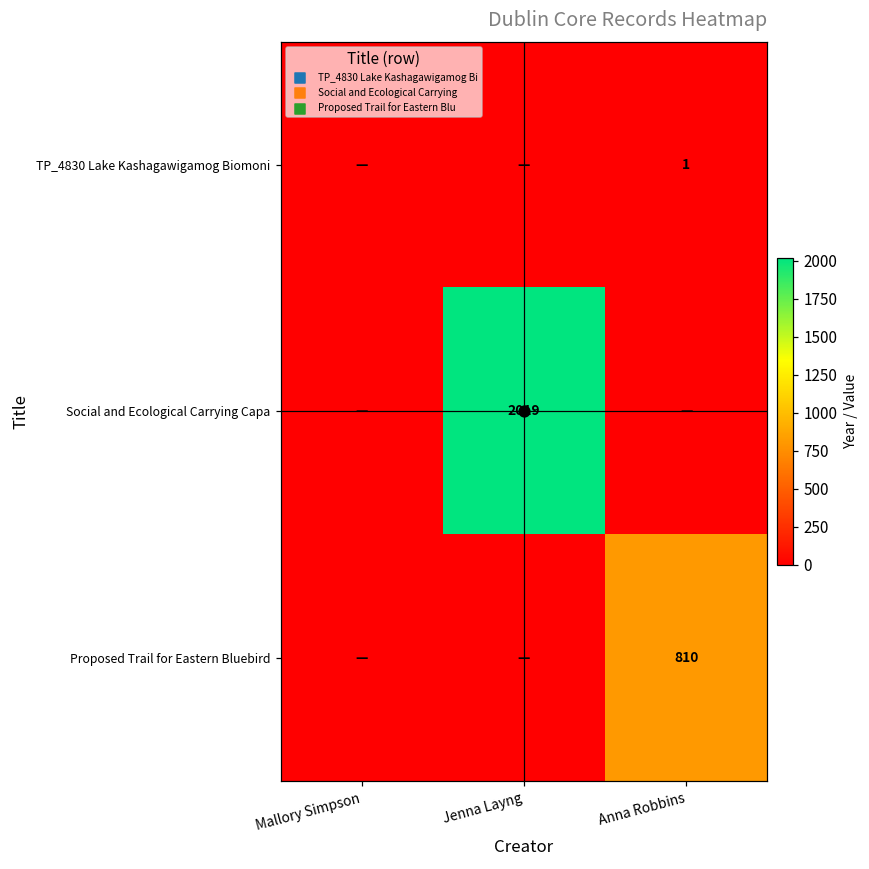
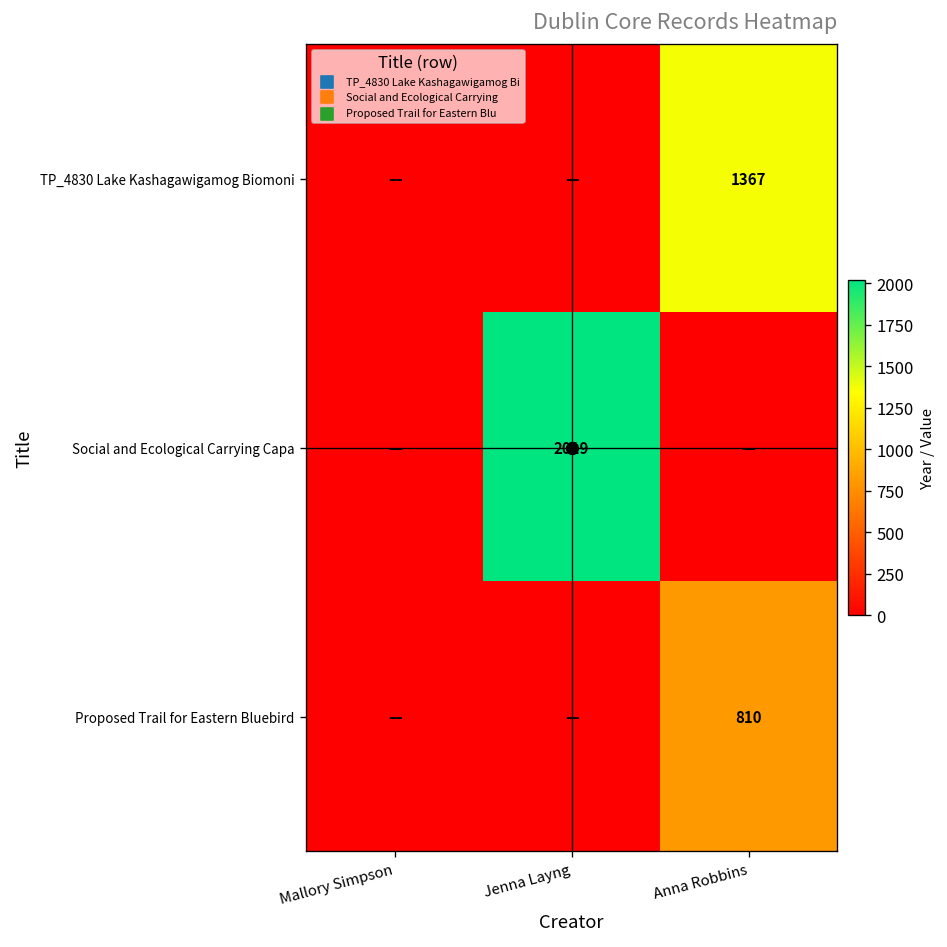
  {
    "TP_4830 Lake Kashagawigamog Biomoni": {
-     "Anna Robbins": 1
+     "Anna Robbins": 1367
    },
    "Proposed Trail for Eastern Bluebird": {
      "Anna Robbins": 810
    }
  }
